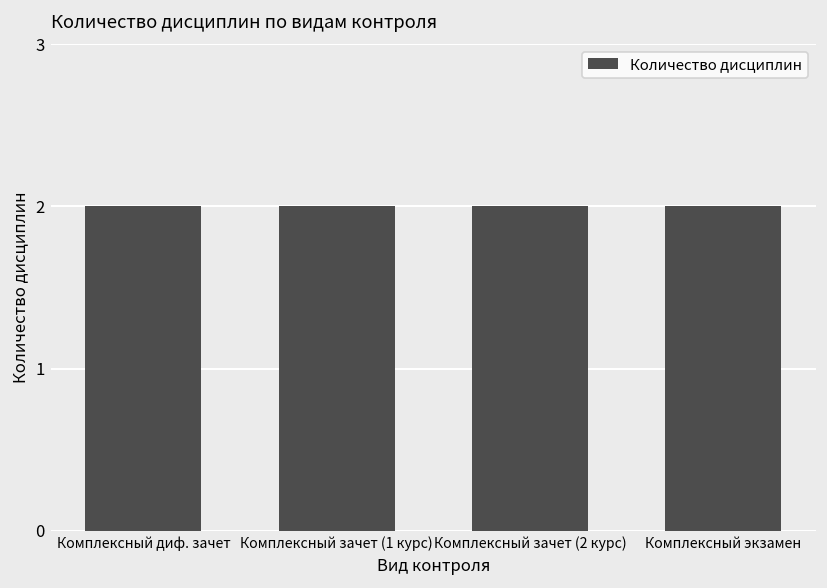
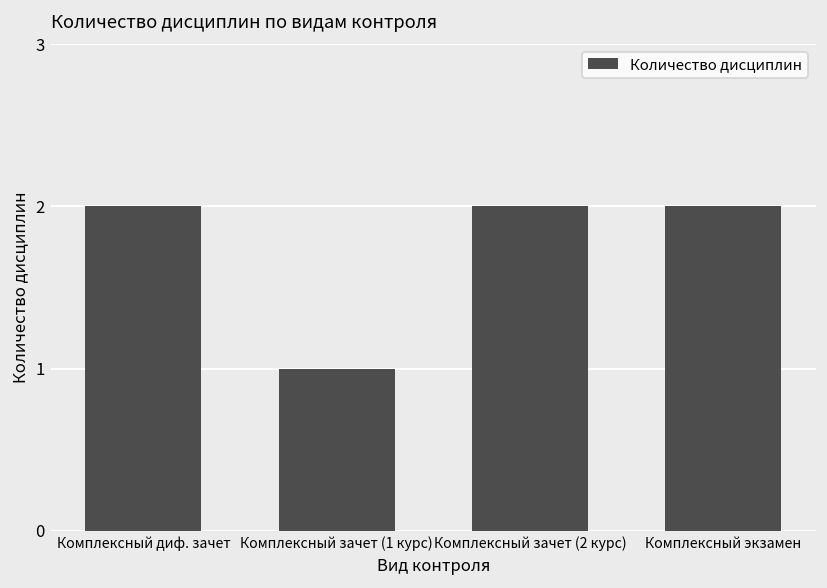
  {
    "Комплексный диф. зачет": 2,
-   "Комплексный зачет (1 курс)": 2,
+   "Комплексный зачет (1 курс)": 1,
    "Комплексный зачет (2 курс)": 2,
    "Комплексный экзамен": 2
  }
